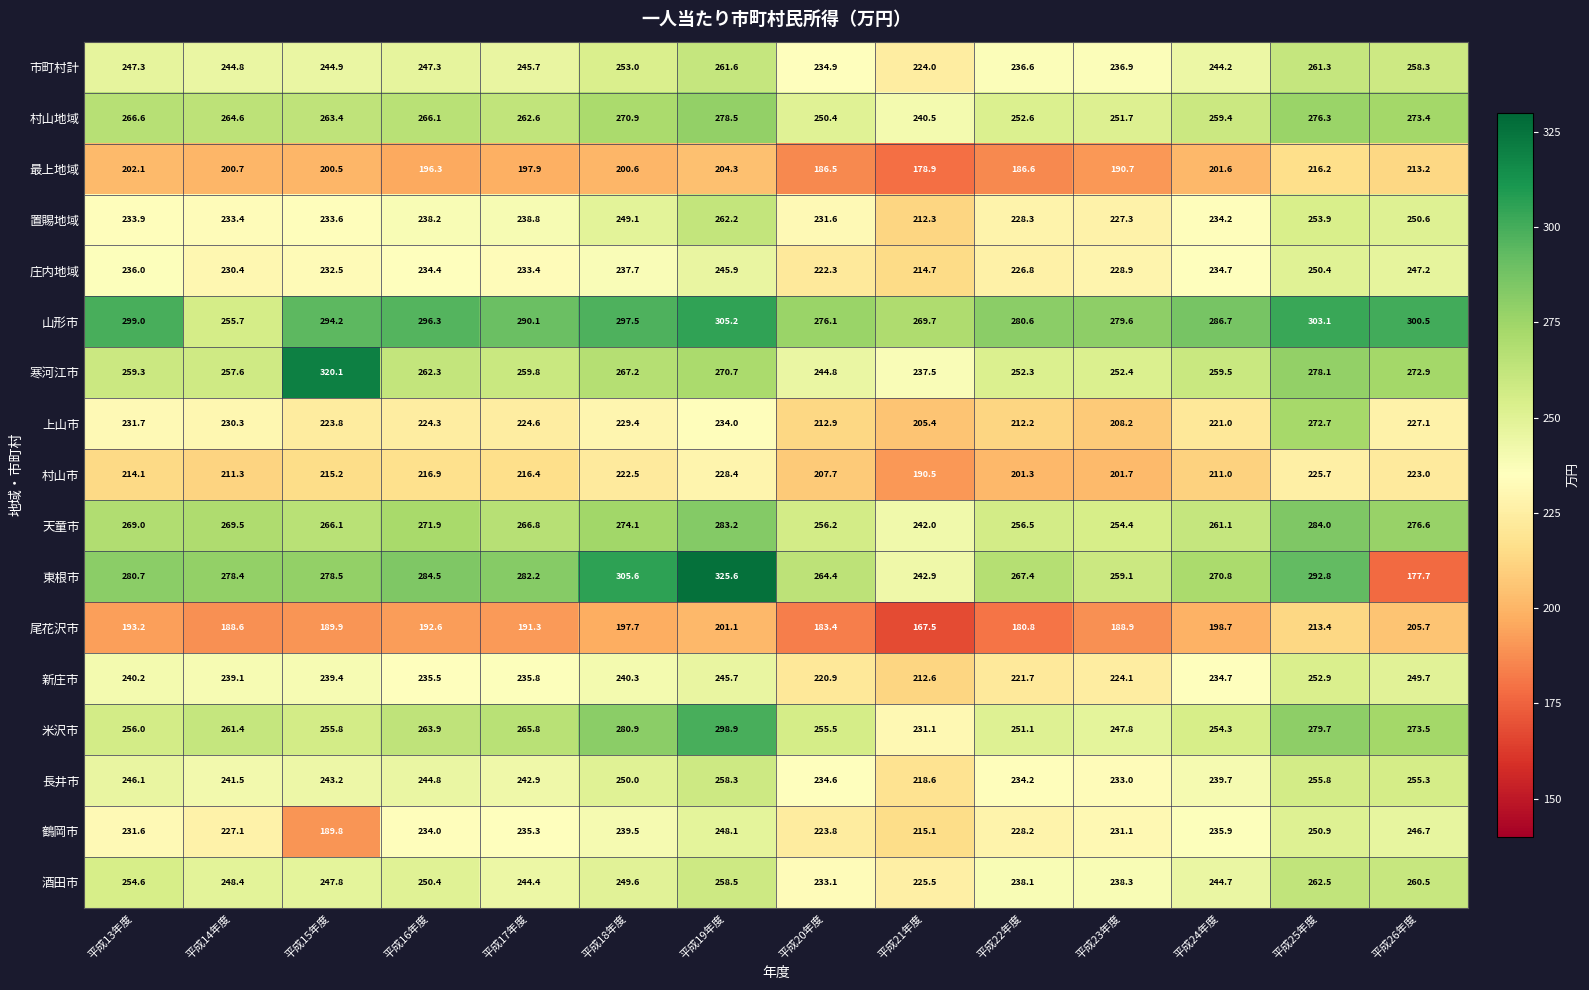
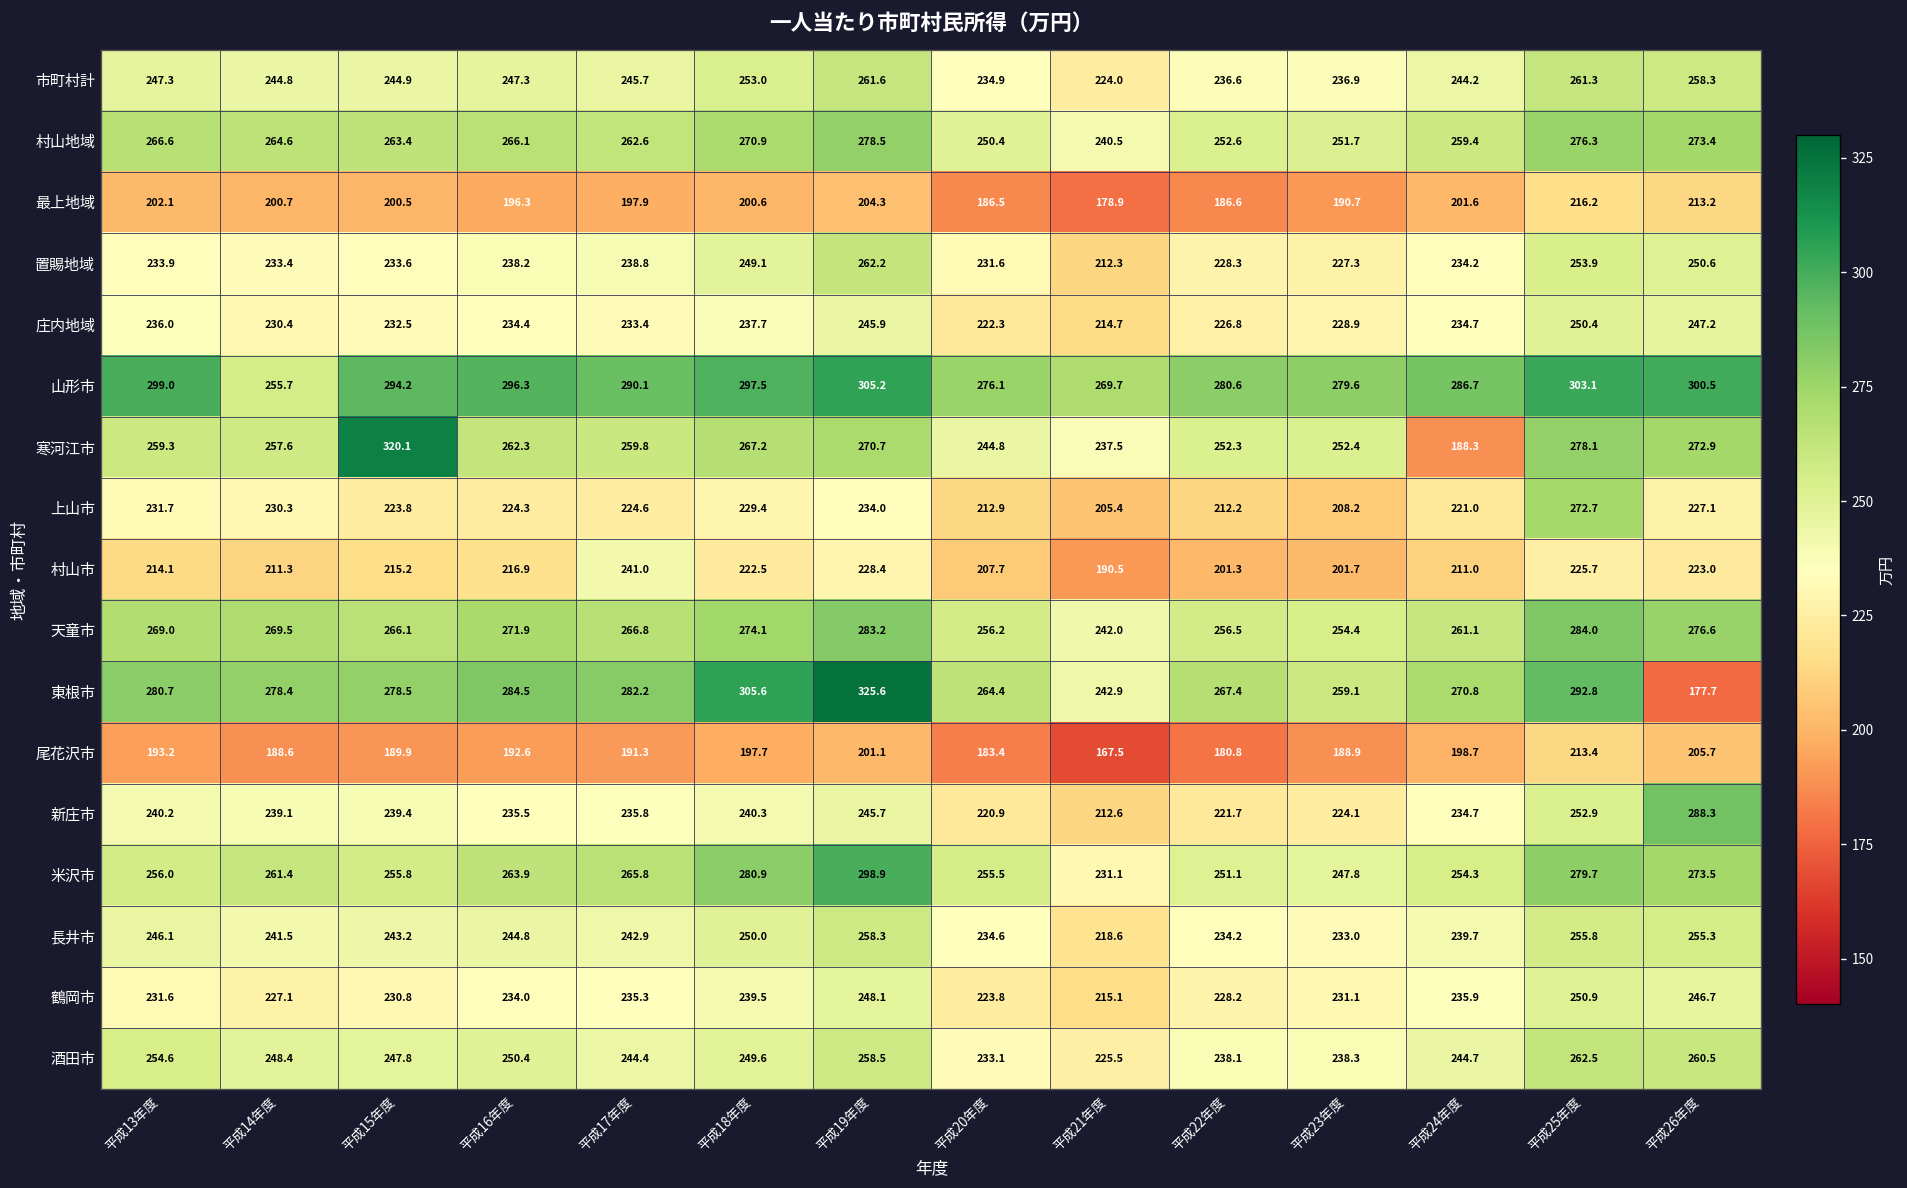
  {
    "寒河江市": {
      "平成13年度": 259.3,
      "平成14年度": 257.6,
      "平成15年度": 320.1,
      "平成16年度": 262.3,
      "平成17年度": 259.8,
      "平成18年度": 267.2,
      "平成19年度": 270.7,
      "平成20年度": 244.8,
      "平成21年度": 237.5,
      "平成22年度": 252.3,
      "平成23年度": 252.4,
-     "平成24年度": 259.5,
+     "平成24年度": 188.3,
      "平成25年度": 278.1,
      "平成26年度": 272.9
    },
    "村山市": {
      "平成13年度": 214.1,
      "平成14年度": 211.3,
      "平成15年度": 215.2,
      "平成16年度": 216.9,
-     "平成17年度": 216.4,
+     "平成17年度": 241.0,
      "平成18年度": 222.5,
      "平成19年度": 228.4,
      "平成20年度": 207.7,
      "平成21年度": 190.5,
      "平成22年度": 201.3,
      "平成23年度": 201.7,
      "平成24年度": 211.0,
      "平成25年度": 225.7,
      "平成26年度": 223.0
    },
    "新庄市": {
      "平成13年度": 240.2,
      "平成14年度": 239.1,
      "平成15年度": 239.4,
      "平成16年度": 235.5,
      "平成17年度": 235.8,
      "平成18年度": 240.3,
      "平成19年度": 245.7,
      "平成20年度": 220.9,
      "平成21年度": 212.6,
      "平成22年度": 221.7,
      "平成23年度": 224.1,
      "平成24年度": 234.7,
      "平成25年度": 252.9,
-     "平成26年度": 249.7
+     "平成26年度": 288.3
    },
    "鶴岡市": {
      "平成13年度": 231.6,
      "平成14年度": 227.1,
-     "平成15年度": 189.8,
+     "平成15年度": 230.8,
      "平成16年度": 234.0,
      "平成17年度": 235.3,
      "平成18年度": 239.5,
      "平成19年度": 248.1,
      "平成20年度": 223.8,
      "平成21年度": 215.1,
      "平成22年度": 228.2,
      "平成23年度": 231.1,
      "平成24年度": 235.9,
      "平成25年度": 250.9,
      "平成26年度": 246.7
    }
  }
